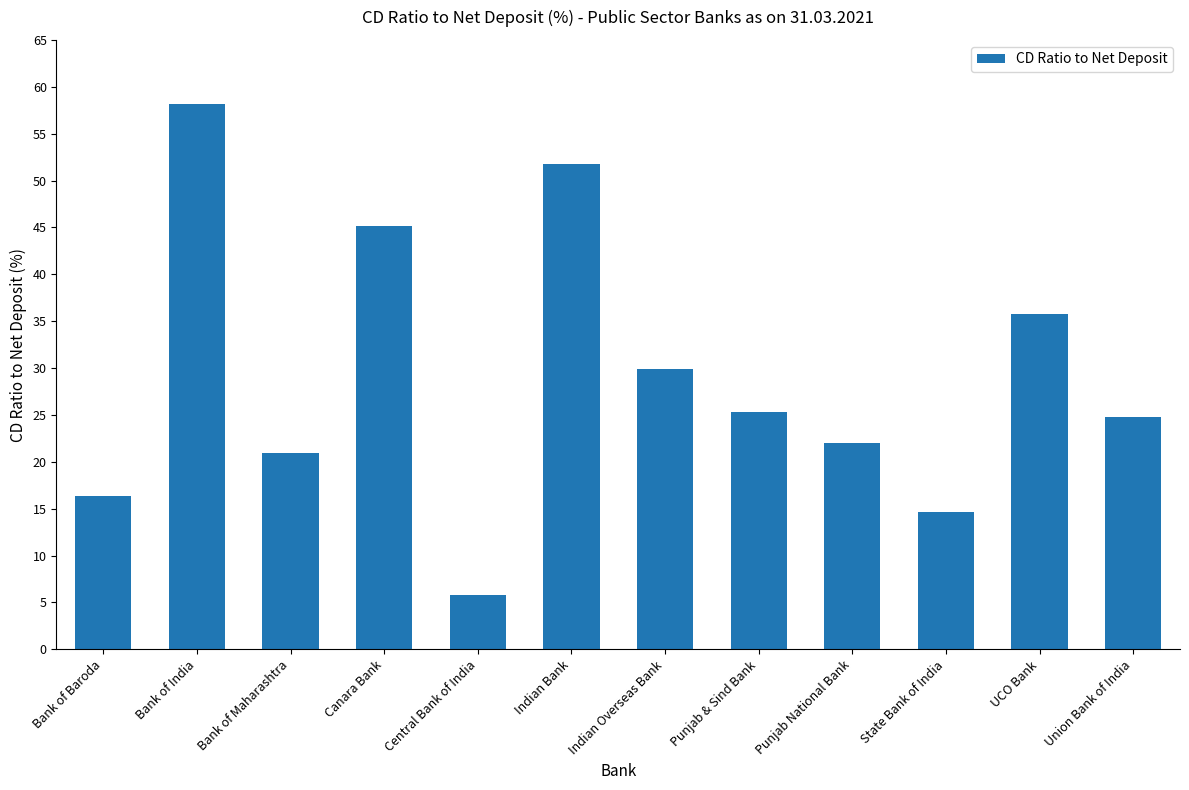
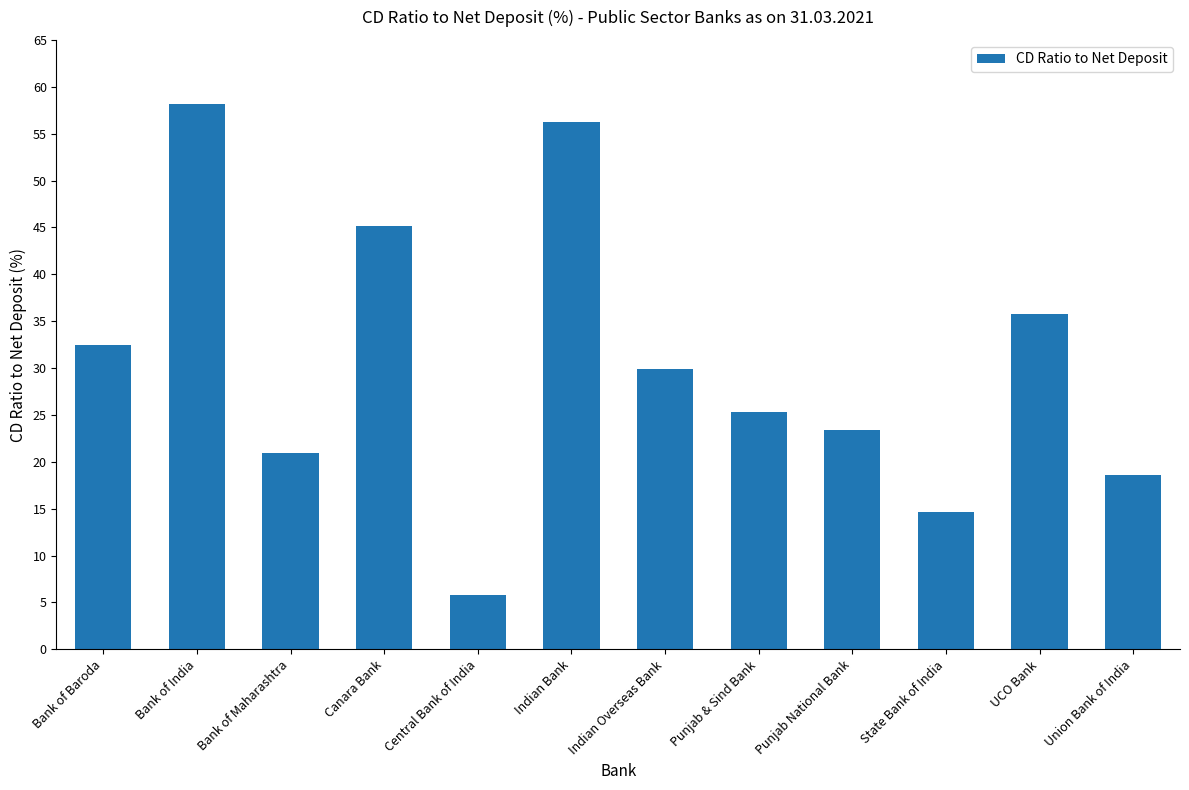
  {
-   "Bank of Baroda": 16,
+   "Bank of Baroda": 32,
    "Bank of India": 58,
    "Bank of Maharashtra": 21,
    "Canara Bank": 45,
    "Central Bank of India": 6,
-   "Indian Bank": 52,
+   "Indian Bank": 56,
    "Indian Overseas Bank": 30,
    "Punjab & Sind Bank": 25,
-   "Punjab National Bank": 22,
+   "Punjab National Bank": 23,
    "State Bank of India": 15,
    "UCO Bank": 36,
-   "Union Bank of India": 25
+   "Union Bank of India": 19
  }
